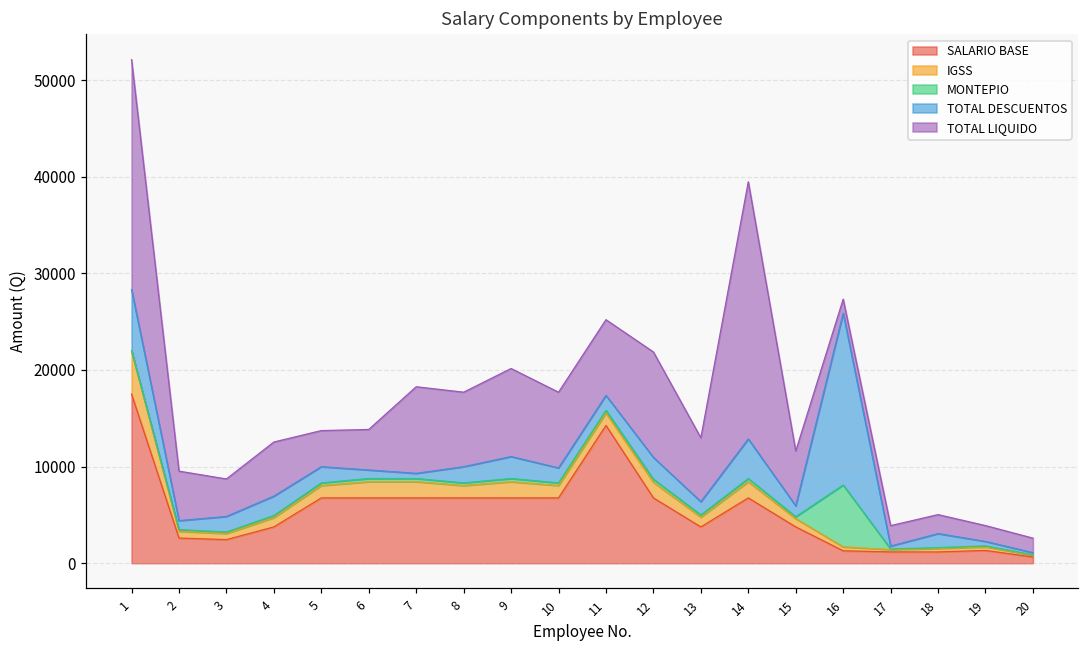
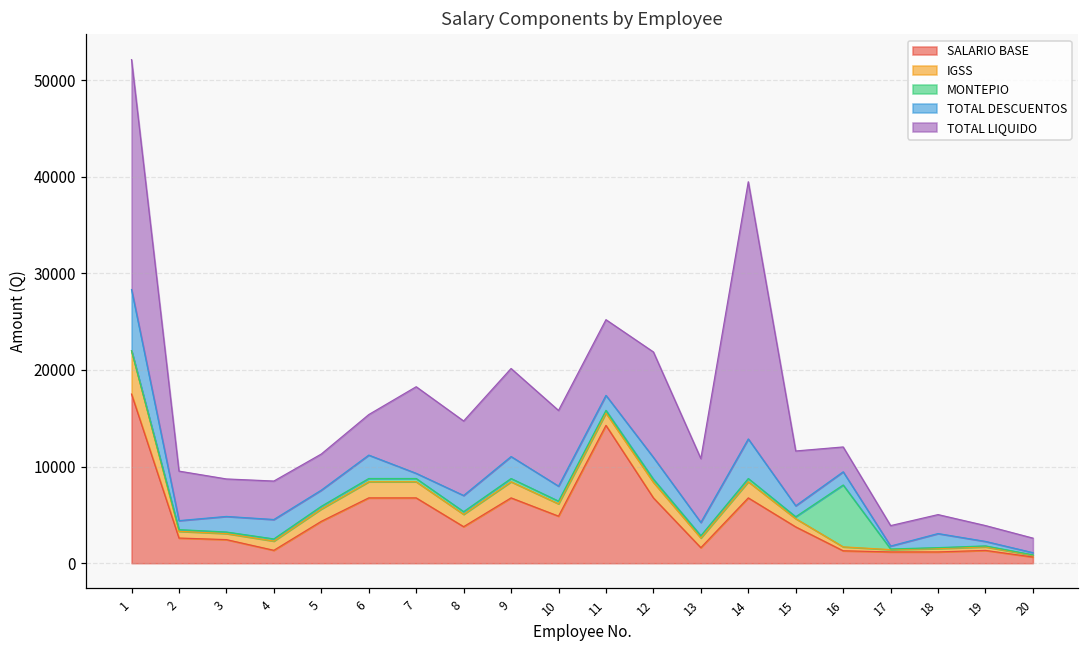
  {
    "SALARIO BASE": {
      "1": 18000,
      "2": 3000,
      "3": 2000,
-     "4": 4000,
-     "5": 7000,
+     "4": 1000,
+     "5": 4000,
      "6": 7000,
      "7": 7000,
-     "8": 7000,
+     "8": 4000,
      "9": 7000,
-     "10": 7000,
+     "10": 5000,
      "11": 14000,
      "12": 7000,
-     "13": 4000,
+     "13": 2000,
      "14": 7000,
      "15": 4000,
      "16": 1000,
      "18": 1000,
      "19": 1000
    },
    "IGSS": {
      "6": 2000,
      "7": 2000,
      "9": 2000,
      "12": 2000,
      "14": 2000,
      "16": 0
    },
    "MONTEPIO": {
      "6": 0,
      "7": 0,
      "9": 0,
      "12": 0,
      "14": 0,
      "16": 6000
    },
    "TOTAL DESCUENTOS": {
      "1": 6000,
      "2": 1000,
      "3": 2000,
      "4": 2000,
      "5": 2000,
-     "6": 1000,
+     "6": 2000,
      "7": 1000,
      "8": 2000,
      "9": 2000,
      "10": 2000,
      "11": 2000,
      "12": 2000,
      "13": 1000,
      "14": 4000,
      "15": 1000,
-     "16": 18000,
+     "16": 1000,
      "17": 0,
      "18": 1000,
      "19": 0
    },
    "TOTAL LIQUIDO": {
      "1": 24000,
      "2": 5000,
      "3": 4000,
-     "4": 6000,
+     "4": 4000,
      "5": 4000,
      "6": 4000,
      "7": 9000,
      "8": 8000,
      "9": 9000,
      "10": 8000,
      "11": 8000,
      "12": 11000,
      "13": 7000,
      "14": 27000,
      "15": 6000,
-     "16": 1000,
+     "16": 3000,
      "17": 2000,
      "18": 2000,
      "19": 2000,
      "20": 2000
    }
  }
